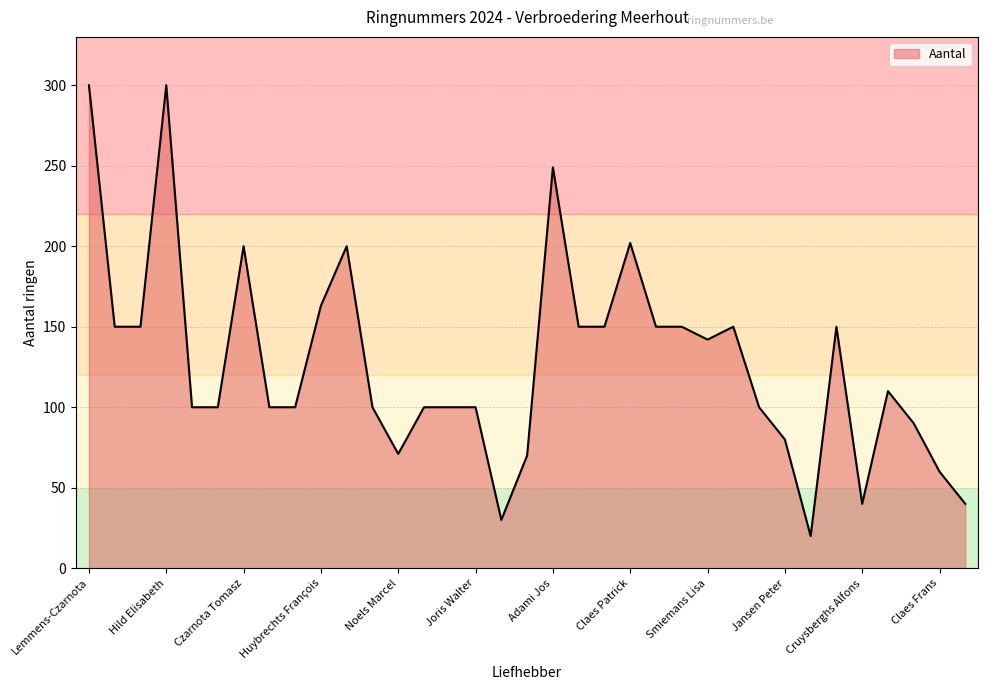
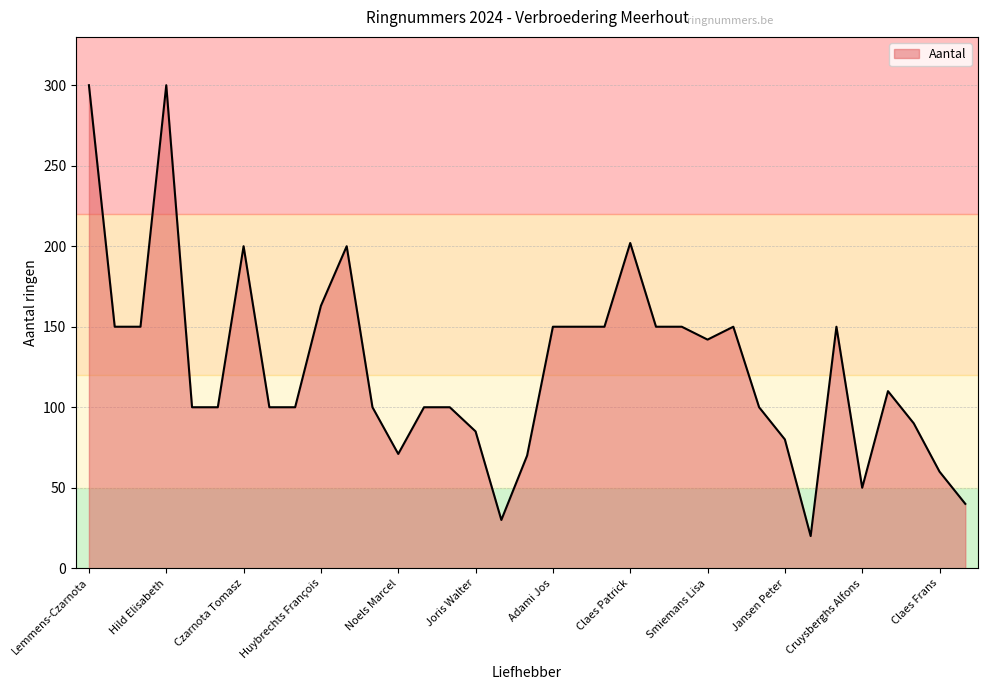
  {
    "Lemmens-Czarnota": 300,
    "Hild Elisabeth": 300,
    "Czarnota Tomasz": 200,
    "Huybrechts François": 163,
    "Noels Marcel": 71,
-   "Joris Walter": 100,
-   "Adami Jos": 249,
+   "Joris Walter": 85,
+   "Adami Jos": 150,
    "Claes Patrick": 202,
    "Smiemans Lisa": 142,
    "Jansen Peter": 80,
-   "Cruysberghs Alfons": 40,
+   "Cruysberghs Alfons": 50,
    "Claes Frans": 60
  }
